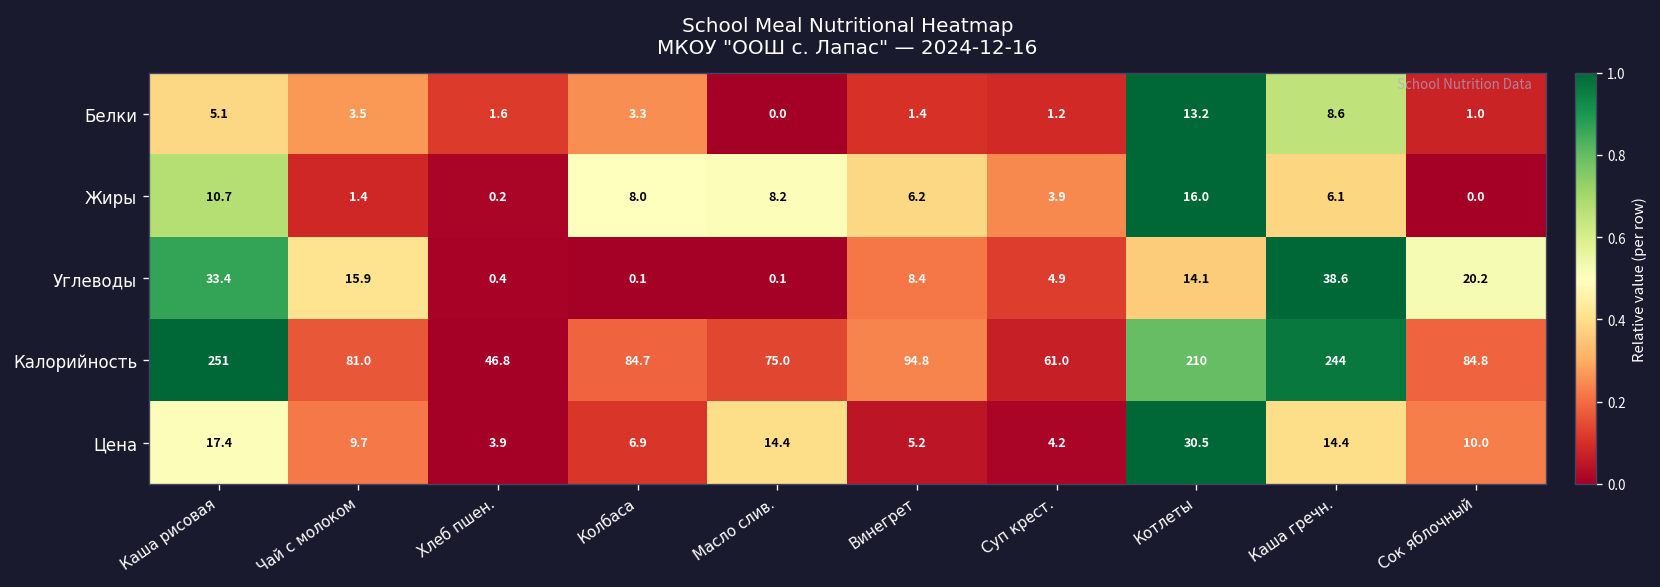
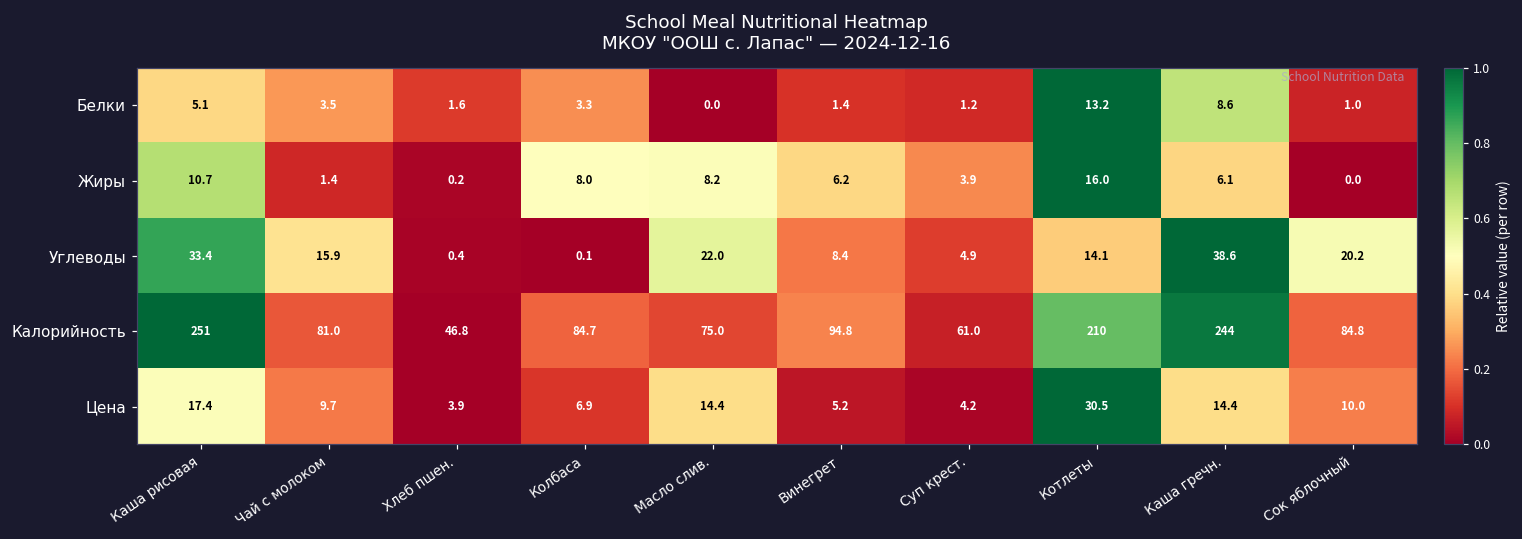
  {
    "Белки": {
      "Каша рисовая": 5.1,
      "Чай с молоком": 3.5,
      "Хлеб пшен.": 1.6,
      "Колбаса": 3.3,
      "Масло слив.": 0.0,
      "Винегрет": 1.4,
      "Суп крест.": 1.2,
      "Котлеты": 13.2,
      "Каша гречн.": 8.6
    },
    "Жиры": {
      "Каша рисовая": 10.7,
      "Чай с молоком": 1.4,
      "Хлеб пшен.": 0.2,
      "Колбаса": 8.0,
      "Масло слив.": 8.2,
      "Винегрет": 6.2,
      "Суп крест.": 3.9,
      "Котлеты": 16.0,
      "Каша гречн.": 6.1,
      "Сок яблочный": 0.0
    },
    "Углеводы": {
      "Каша рисовая": 33.4,
      "Чай с молоком": 15.9,
      "Хлеб пшен.": 0.4,
      "Колбаса": 0.1,
-     "Масло слив.": 0.1,
+     "Масло слив.": 22.0,
      "Винегрет": 8.4,
      "Суп крест.": 4.9,
      "Котлеты": 14.1,
      "Каша гречн.": 38.6,
      "Сок яблочный": 20.2
    },
    "Калорийность": {
      "Каша рисовая": 251,
      "Чай с молоком": 81.0,
      "Хлеб пшен.": 46.8,
      "Колбаса": 84.7,
      "Масло слив.": 75.0,
      "Винегрет": 94.8,
      "Суп крест.": 61.0,
      "Котлеты": 210,
      "Каша гречн.": 244,
      "Сок яблочный": 84.8
    },
    "Цена": {
      "Каша рисовая": 17.4,
      "Чай с молоком": 9.7,
      "Хлеб пшен.": 3.9,
      "Колбаса": 6.9,
      "Масло слив.": 14.4,
      "Винегрет": 5.2,
      "Суп крест.": 4.2,
      "Котлеты": 30.5,
      "Каша гречн.": 14.4,
      "Сок яблочный": 10.0
    }
  }
